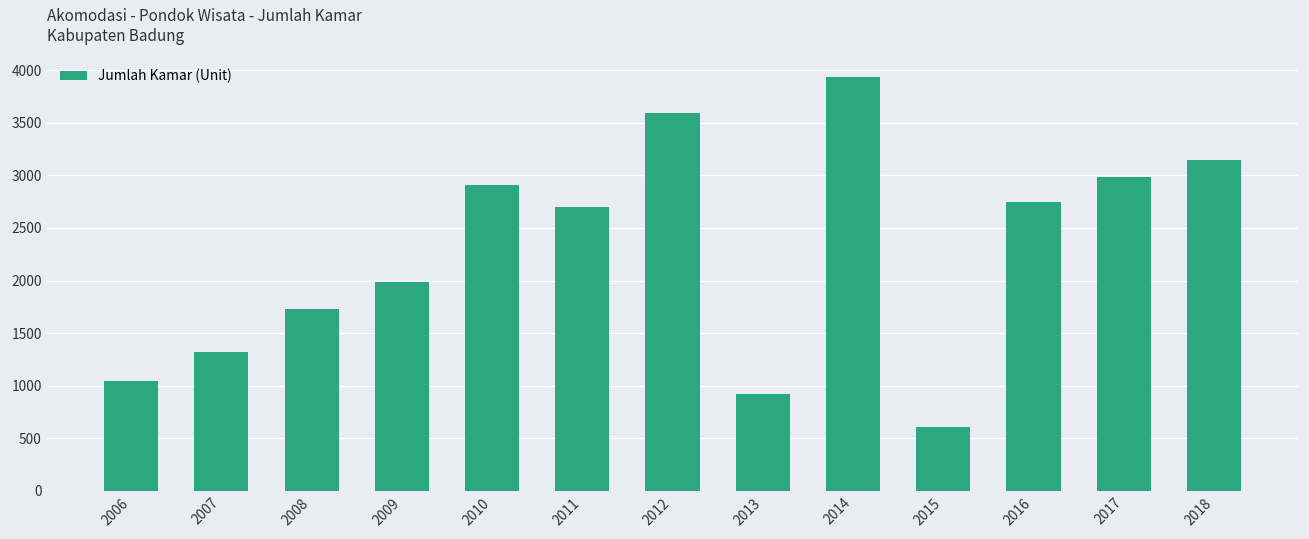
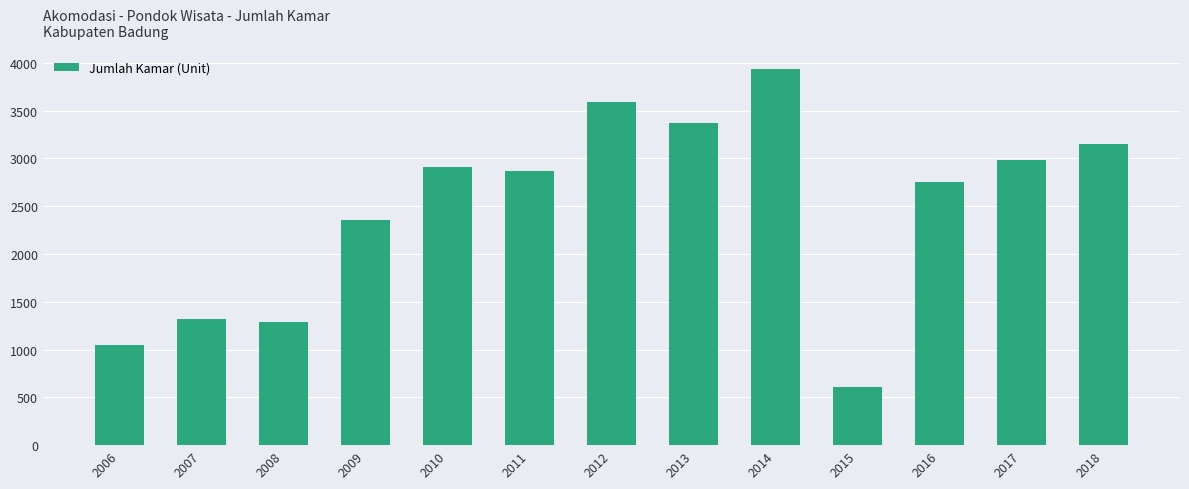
  {
    "2006": 1000,
    "2007": 1300,
-   "2008": 1700,
-   "2009": 2000,
+   "2008": 1300,
+   "2009": 2400,
    "2010": 2900,
-   "2011": 2700,
+   "2011": 2900,
    "2012": 3600,
-   "2013": 900,
+   "2013": 3400,
    "2014": 3900,
    "2015": 600,
    "2016": 2800,
    "2017": 3000,
    "2018": 3100
  }
